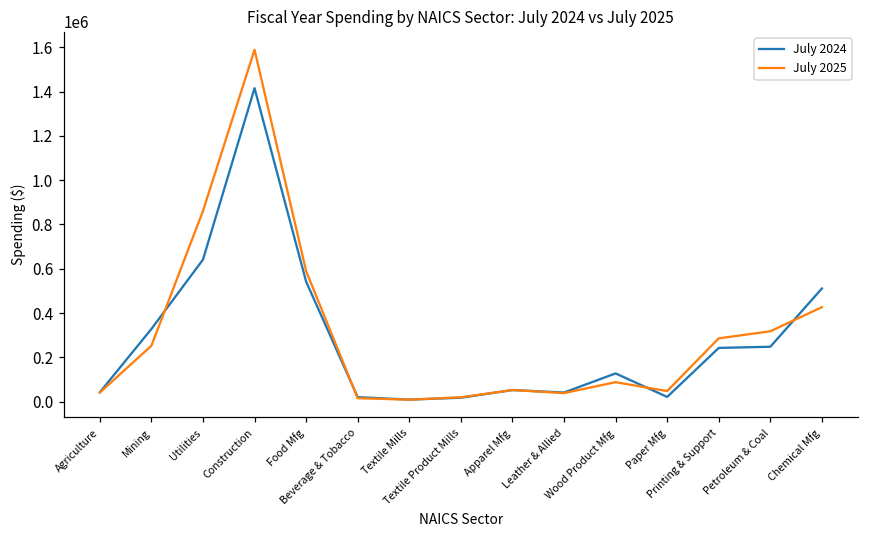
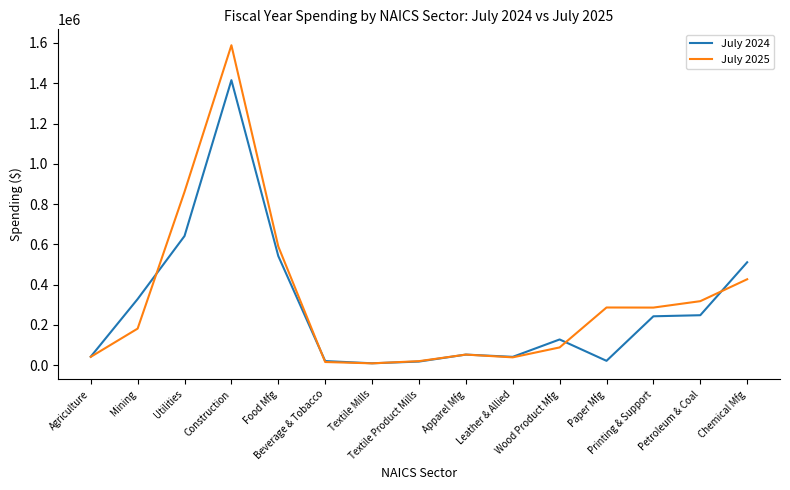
  {
    "July 2024": {
      "Mining": 330000,
      "Utilities": 640000,
      "Construction": 1420000,
      "Food Mfg": 540000,
      "Wood Product Mfg": 130000,
      "Paper Mfg": 20000,
      "Printing & Support": 240000,
      "Petroleum & Coal": 250000,
      "Chemical Mfg": 510000
    },
    "July 2025": {
-     "Mining": 250000,
+     "Mining": 180000,
      "Utilities": 860000,
      "Construction": 1590000,
      "Food Mfg": 590000,
      "Wood Product Mfg": 90000,
-     "Paper Mfg": 50000,
+     "Paper Mfg": 290000,
      "Printing & Support": 290000,
      "Petroleum & Coal": 320000,
      "Chemical Mfg": 430000
    }
  }
